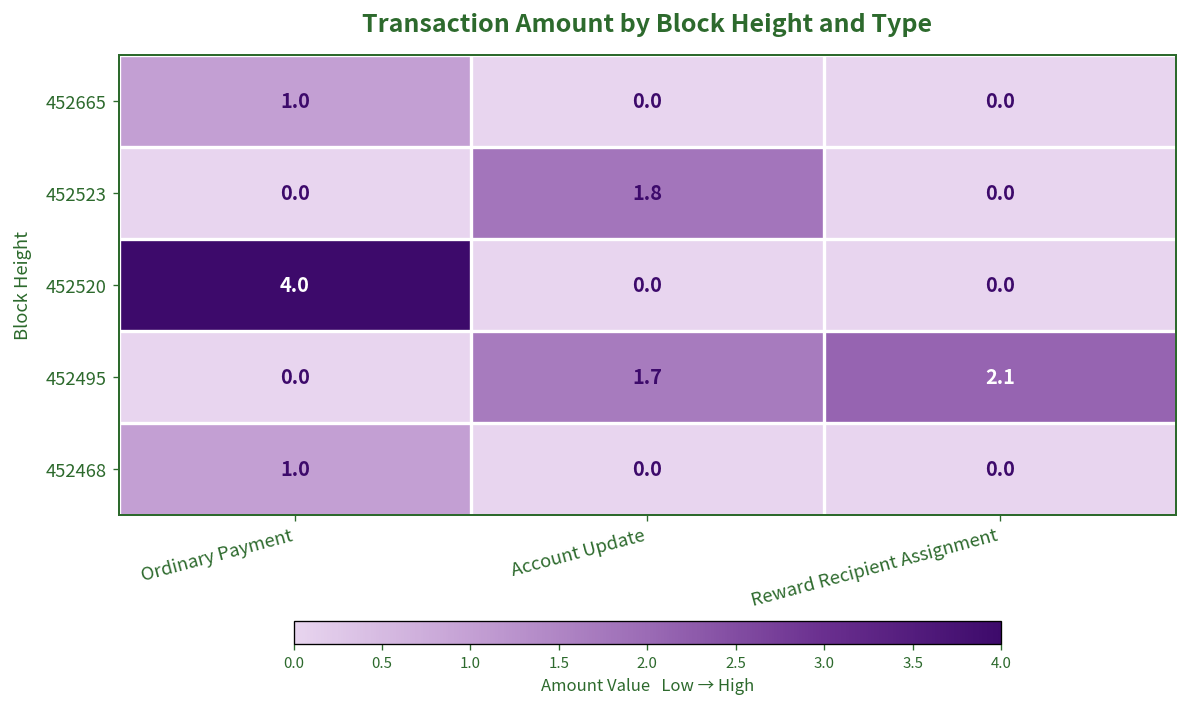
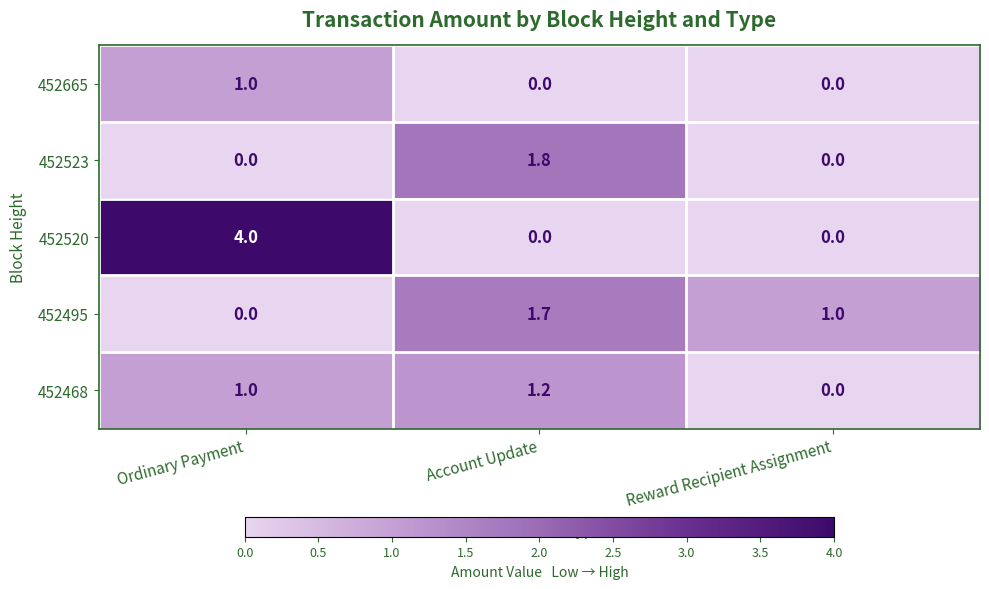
  {
    "452665": {
      "Ordinary Payment": 1.0,
      "Account Update": 0.0,
      "Reward Recipient Assignment": 0.0
    },
    "452523": {
      "Ordinary Payment": 0.0,
      "Account Update": 1.8,
      "Reward Recipient Assignment": 0.0
    },
    "452520": {
      "Ordinary Payment": 4.0,
      "Account Update": 0.0,
      "Reward Recipient Assignment": 0.0
    },
    "452495": {
      "Ordinary Payment": 0.0,
      "Account Update": 1.7,
-     "Reward Recipient Assignment": 2.1
+     "Reward Recipient Assignment": 1.0
    },
    "452468": {
      "Ordinary Payment": 1.0,
-     "Account Update": 0.0,
+     "Account Update": 1.2,
      "Reward Recipient Assignment": 0.0
    }
  }
